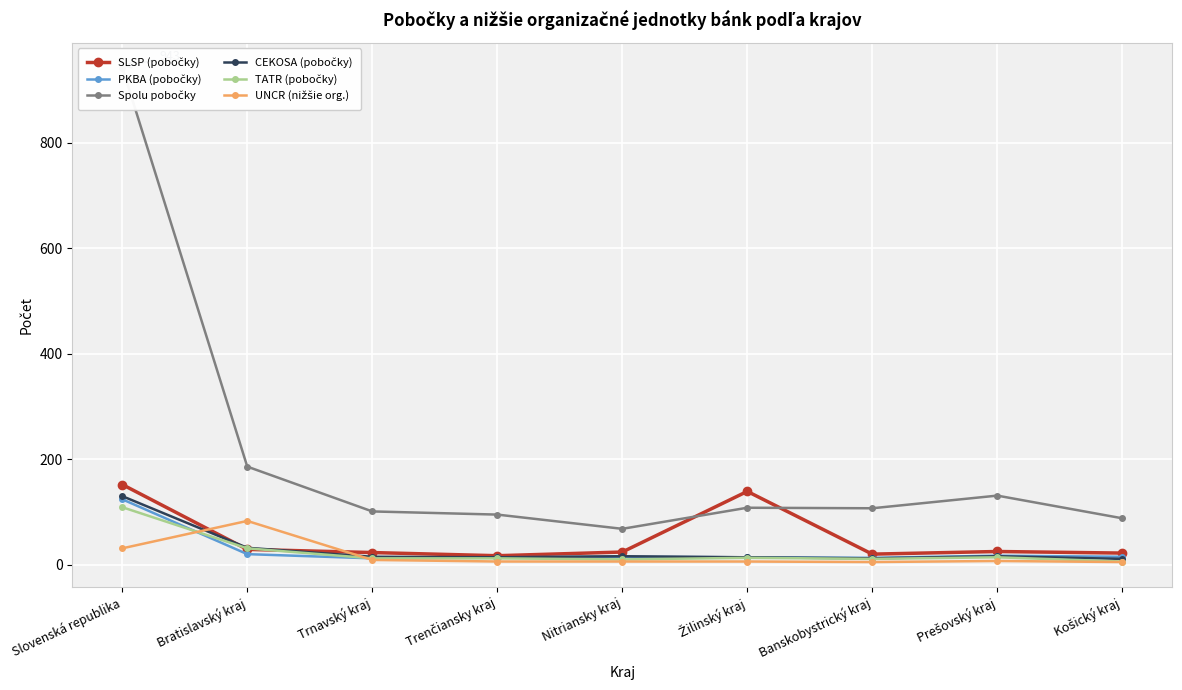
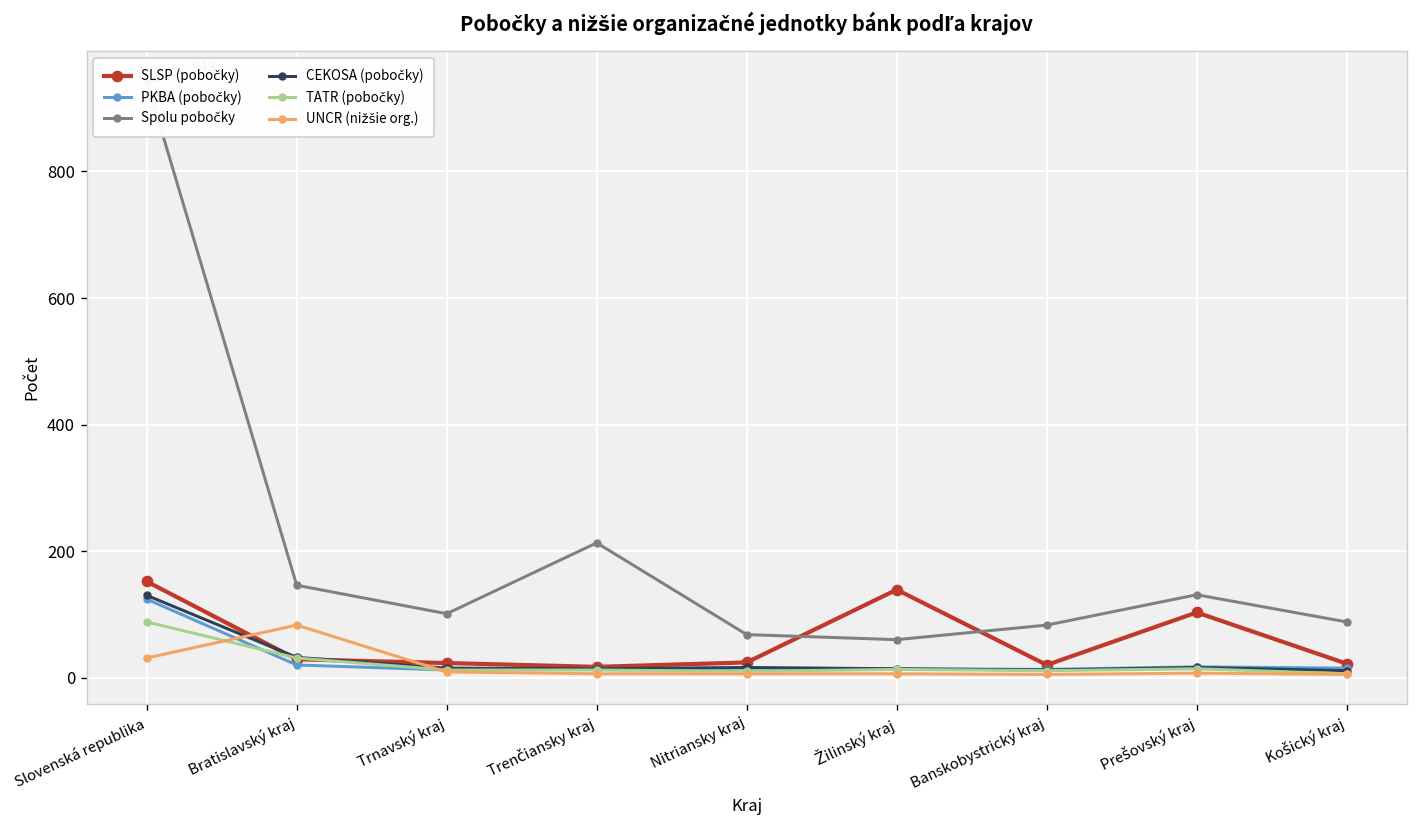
  {
    "SLSP (pobočky)": {
      "Slovenská republika": 150,
      "Trnavský kraj": 20,
      "Nitriansky kraj": 20,
      "Žilinský kraj": 140,
      "Banskobystrický kraj": 20,
-     "Prešovský kraj": 30,
+     "Prešovský kraj": 100,
      "Košický kraj": 20
    },
    "PKBA (pobočky)": {
      "Slovenská republika": 120,
      "Bratislavský kraj": 20
    },
    "Spolu pobočky": {
-     "Bratislavský kraj": 190,
+     "Bratislavský kraj": 150,
      "Trnavský kraj": 100,
-     "Trenčiansky kraj": 100,
+     "Trenčiansky kraj": 210,
      "Nitriansky kraj": 70,
-     "Žilinský kraj": 110,
-     "Banskobystrický kraj": 110,
+     "Žilinský kraj": 60,
+     "Banskobystrický kraj": 80,
      "Prešovský kraj": 130,
      "Košický kraj": 90
    },
    "CEKOSA (pobočky)": {
      "Slovenská republika": 130
    },
    "TATR (pobočky)": {
-     "Slovenská republika": 110
+     "Slovenská republika": 90
    },
    "UNCR (nižšie org.)": {
      "Slovenská republika": 30,
      "Bratislavský kraj": 80,
      "Trenčiansky kraj": 10,
      "Žilinský kraj": 10,
      "Banskobystrický kraj": 10,
      "Prešovský kraj": 10
    }
  }
